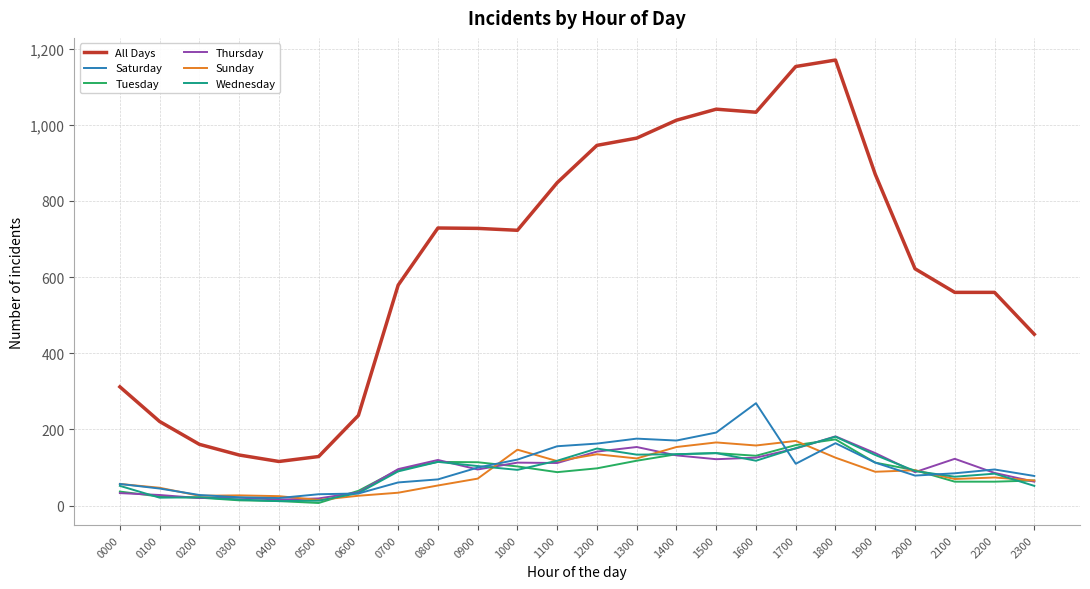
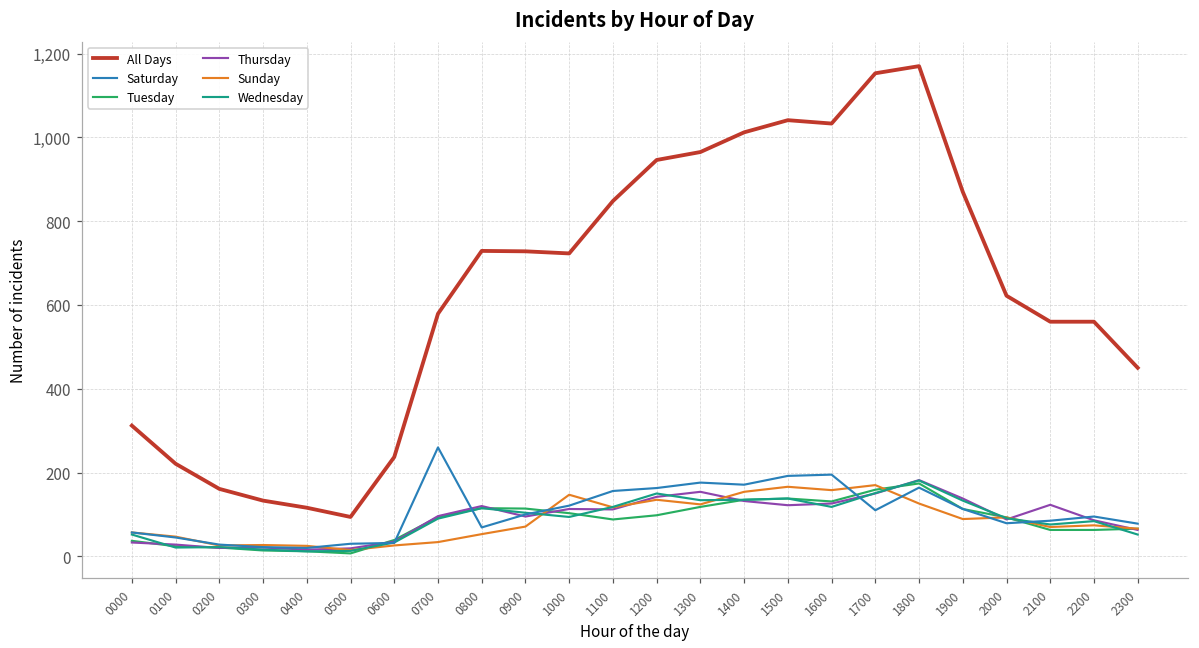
  {
    "All Days": {
      "0000": "310",
      "0100": "220",
      "0200": "160",
      "0300": "130",
      "0400": "120",
-     "0500": "130",
+     "0500": "90",
      "0600": "240",
      "0700": "580",
      "0800": "730",
      "0900": "730",
      "1000": "720",
      "1100": "850",
      "1200": "950",
      "1300": "970",
      "1400": "1,010",
      "1500": "1,040",
      "1600": "1,030",
      "1700": "1,150",
      "1800": "1,170",
      "1900": "870",
      "2000": "620",
      "2100": "560",
      "2200": "560",
      "2300": "450"
    },
    "Saturday": {
      "0500": "30",
-     "0700": "60",
+     "0700": "260",
      "0800": "70",
      "1000": "120",
      "1100": "160",
      "1200": "160",
      "1300": "180",
      "1400": "170",
      "1500": "190",
-     "1600": "270",
+     "1600": "200",
      "1700": "110",
      "1800": "160",
      "2000": "80",
      "2100": "90",
      "2200": "100",
      "2300": "80"
    },
    "Thursday": {
      "1000": "110",
      "1200": "140",
      "1300": "150",
      "1500": "120",
      "2100": "120"
    },
    "Sunday": {
      "0700": "30",
      "0800": "50",
      "0900": "70",
      "1000": "150",
      "1200": "140",
      "1400": "150",
      "1500": "170",
      "1600": "160",
      "1700": "170",
      "1800": "130",
      "1900": "90",
      "2200": "70"
    }
  }
